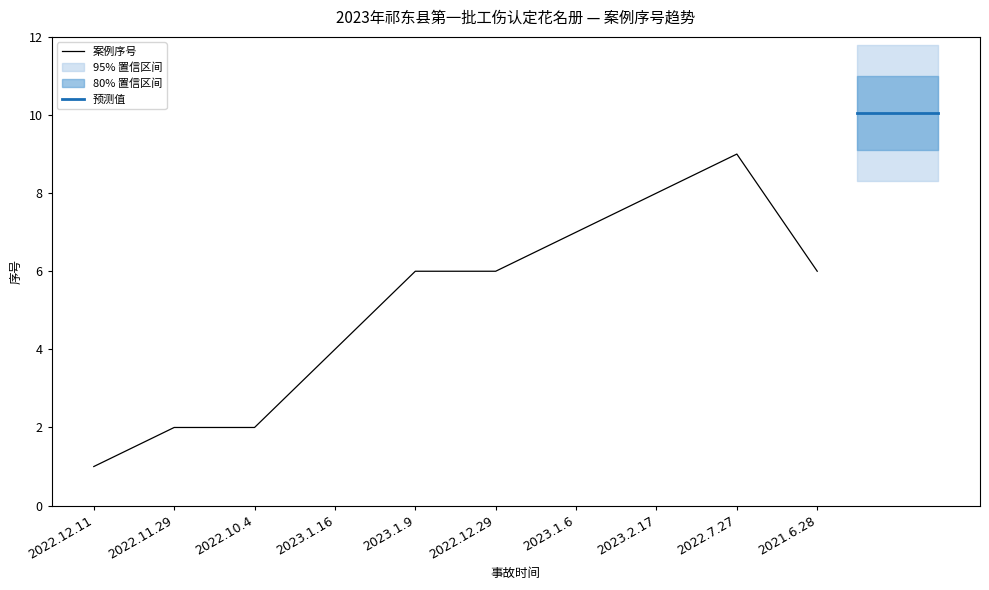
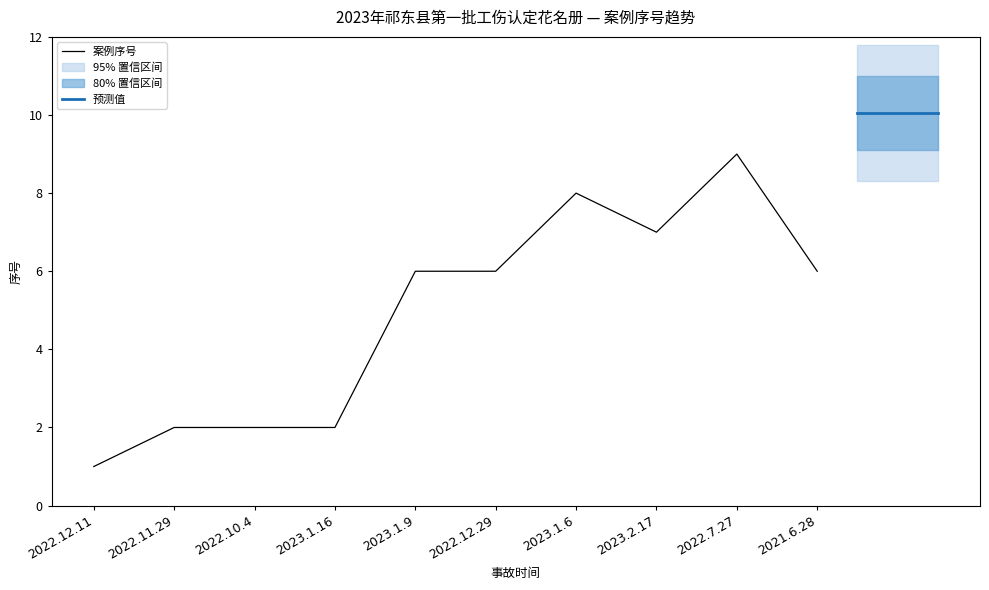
  {
    "案例序号": {
      "2022.12.11": 1,
      "2022.11.29": 2,
      "2022.10.4": 2,
-     "2023.1.16": 4,
+     "2023.1.16": 2,
      "2023.1.9": 6,
      "2022.12.29": 6,
-     "2023.1.6": 7,
-     "2023.2.17": 8,
+     "2023.1.6": 8,
+     "2023.2.17": 7,
      "2022.7.27": 9,
      "2021.6.28": 6
    }
  }
